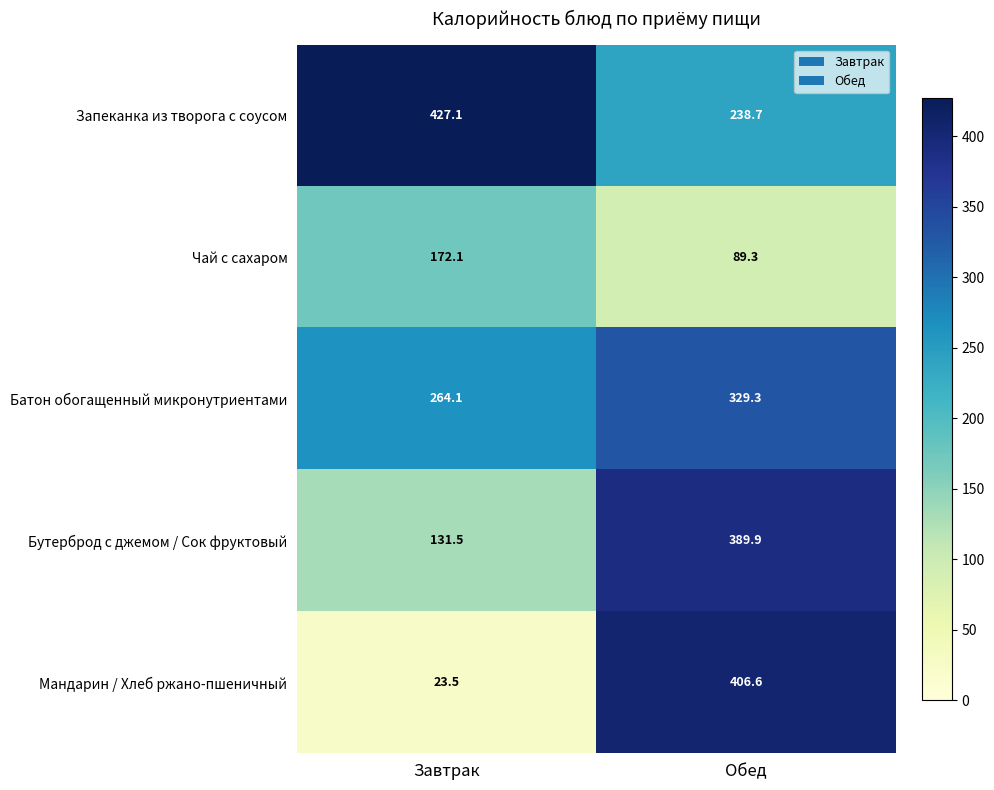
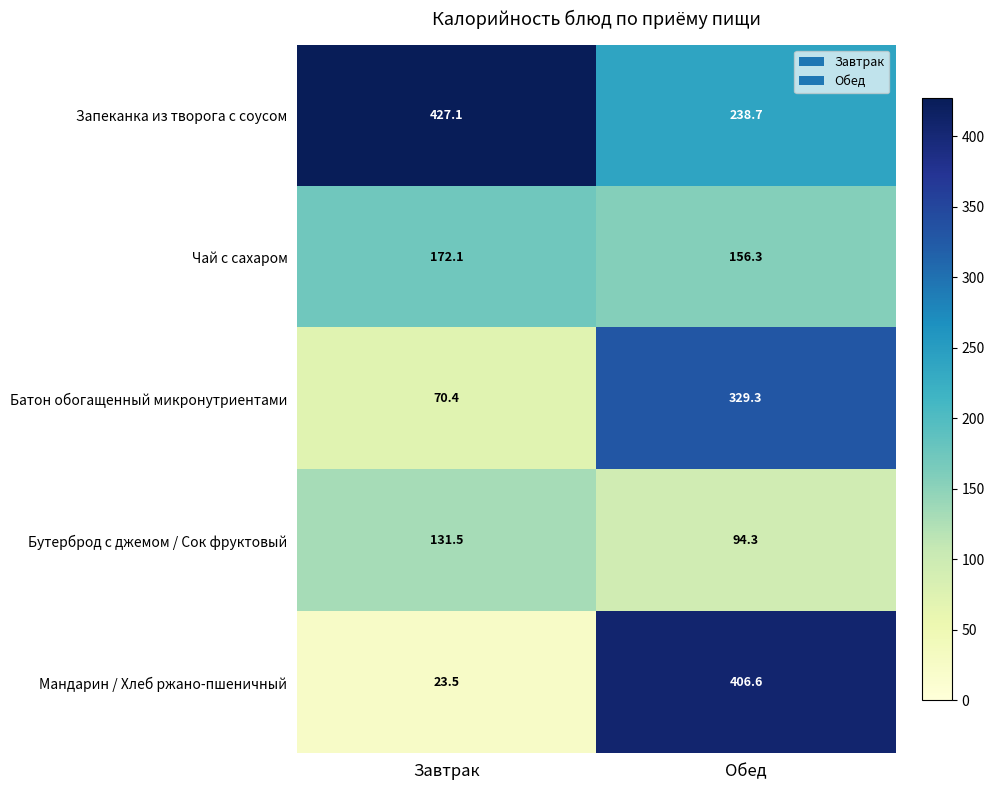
  {
    "Запеканка из творога с соусом": {
      "Завтрак": 427.1,
      "Обед": 238.7
    },
    "Чай с сахаром": {
      "Завтрак": 172.1,
-     "Обед": 89.3
+     "Обед": 156.3
    },
    "Батон обогащенный микронутриентами": {
-     "Завтрак": 264.1,
+     "Завтрак": 70.4,
      "Обед": 329.3
    },
    "Бутерброд с джемом / Сок фруктовый": {
      "Завтрак": 131.5,
-     "Обед": 389.9
+     "Обед": 94.3
    },
    "Мандарин / Хлеб ржано-пшеничный": {
      "Завтрак": 23.5,
      "Обед": 406.6
    }
  }
